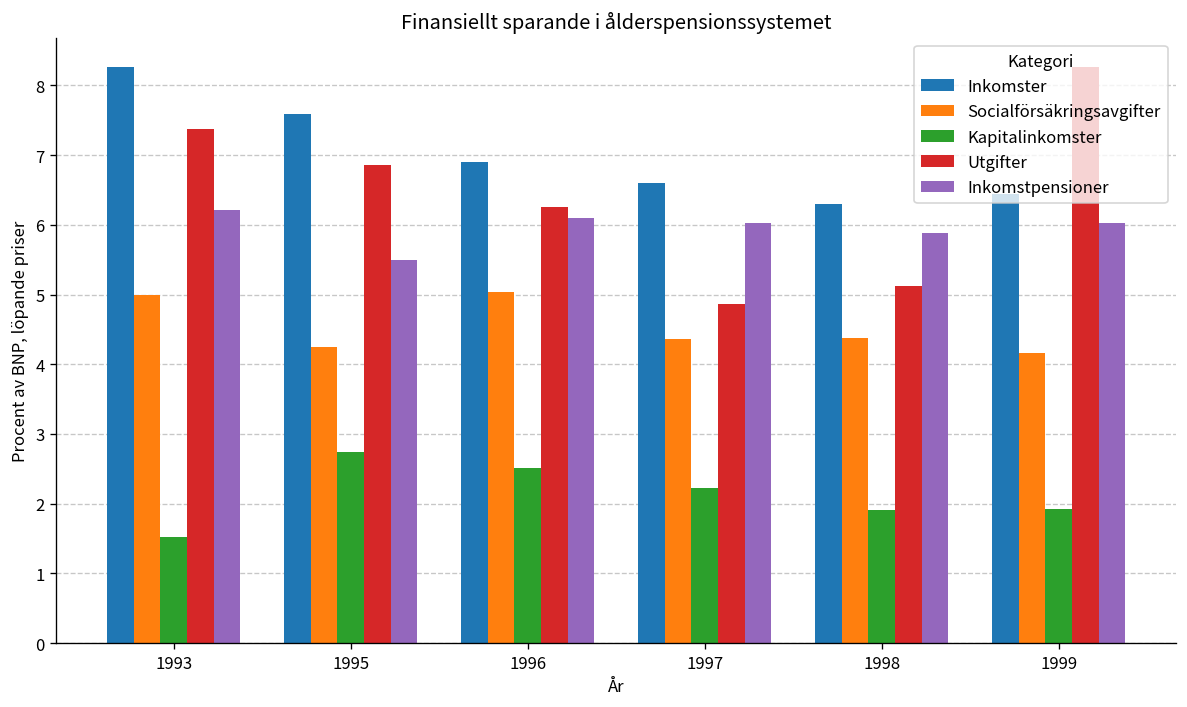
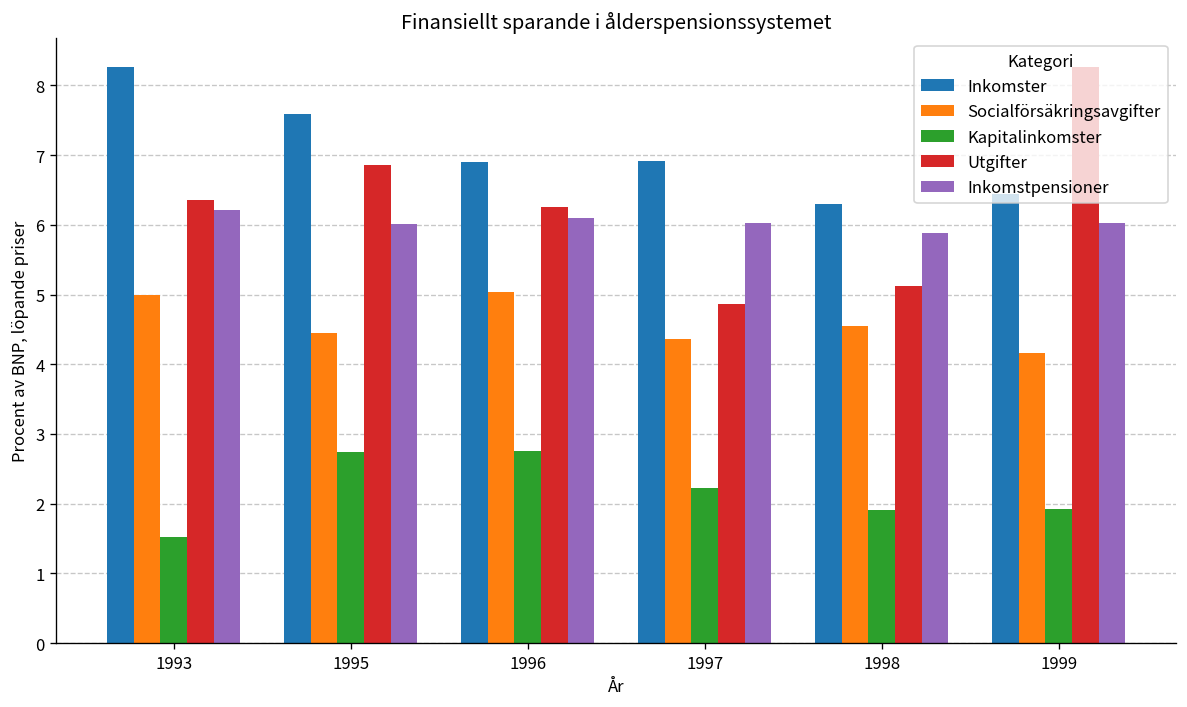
  {
    "Inkomster": {
      "1993": 8.3,
      "1995": 7.6,
      "1996": 6.9,
-     "1997": 6.6,
+     "1997": 6.9,
      "1998": 6.3
    },
    "Socialförsäkringsavgifter": {
      "1993": 5.0,
-     "1995": 4.3,
+     "1995": 4.4,
      "1996": 5.0,
      "1997": 4.4,
-     "1998": 4.4,
+     "1998": 4.5,
      "1999": 4.2
    },
    "Kapitalinkomster": {
      "1993": 1.5,
      "1995": 2.7,
-     "1996": 2.5,
+     "1996": 2.8,
      "1997": 2.2,
      "1998": 1.9,
      "1999": 1.9
    },
    "Utgifter": {
-     "1993": 7.4,
+     "1993": 6.4,
      "1995": 6.9,
      "1996": 6.3,
      "1997": 4.9,
      "1998": 5.1
    },
    "Inkomstpensioner": {
      "1993": 6.2,
-     "1995": 5.5,
+     "1995": 6.0,
      "1996": 6.1,
      "1997": 6.0,
      "1998": 5.9,
      "1999": 6.0
    }
  }
